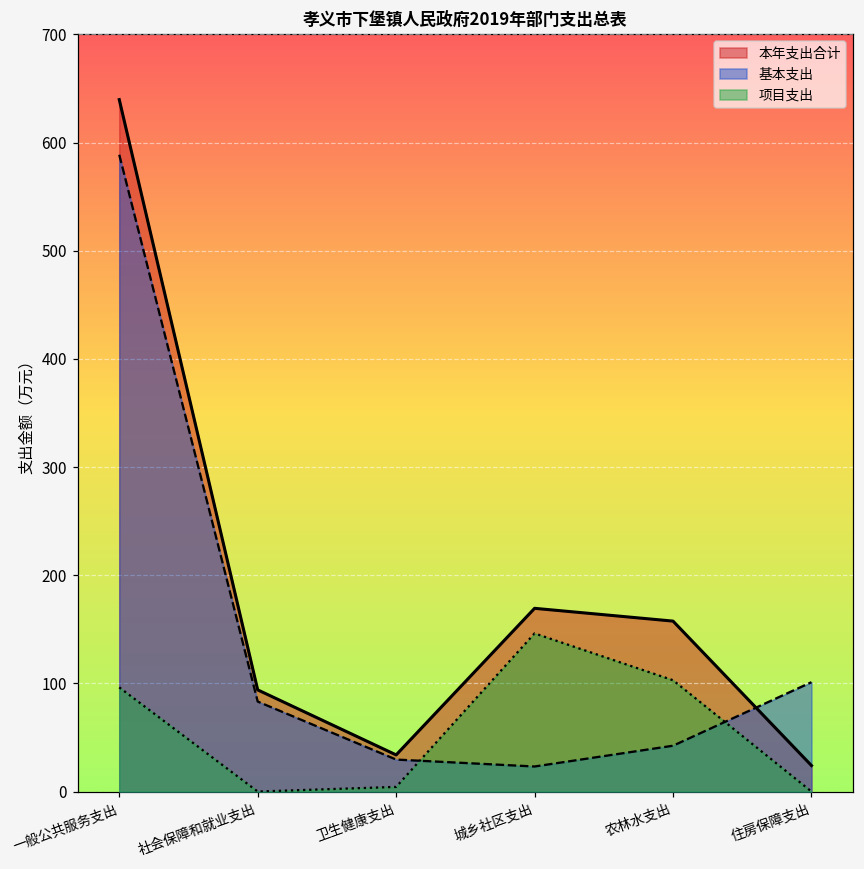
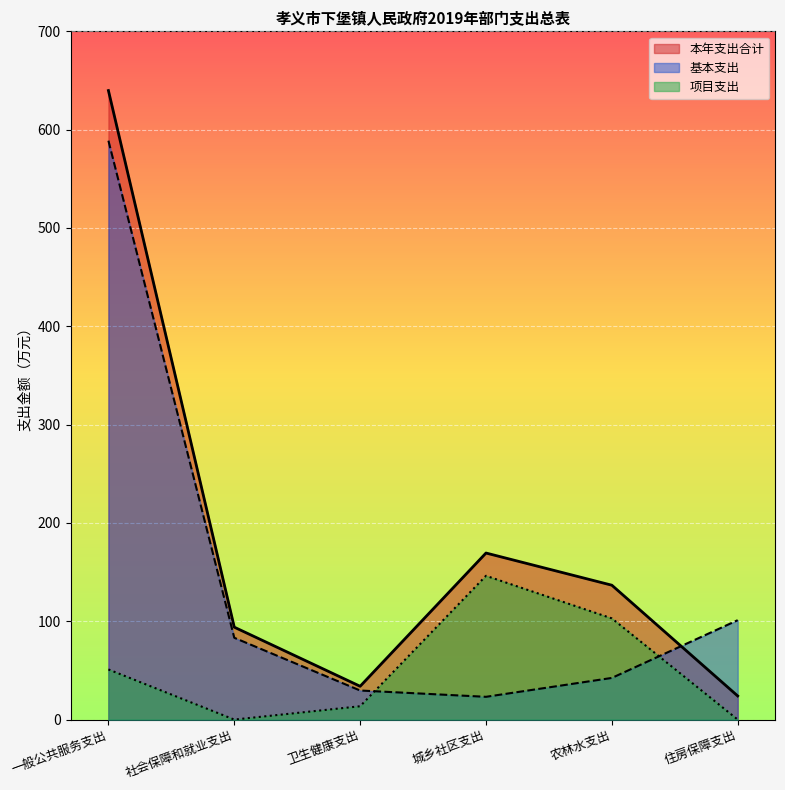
  {
    "本年支出合计": {
      "一般公共服务支出": 640,
      "社会保障和就业支出": 90,
      "卫生健康支出": 30,
      "城乡社区支出": 170,
-     "农林水支出": 160,
+     "农林水支出": 140,
      "住房保障支出": 20
    },
    "基本支出": {
      "一般公共服务支出": 590,
      "社会保障和就业支出": 80,
      "卫生健康支出": 30,
      "城乡社区支出": 20,
      "农林水支出": 40,
      "住房保障支出": 100
    },
    "项目支出": {
-     "一般公共服务支出": 100,
+     "一般公共服务支出": 50,
      "社会保障和就业支出": 0,
-     "卫生健康支出": 0,
+     "卫生健康支出": 10,
      "城乡社区支出": 150,
      "农林水支出": 100,
      "住房保障支出": 0
    }
  }
